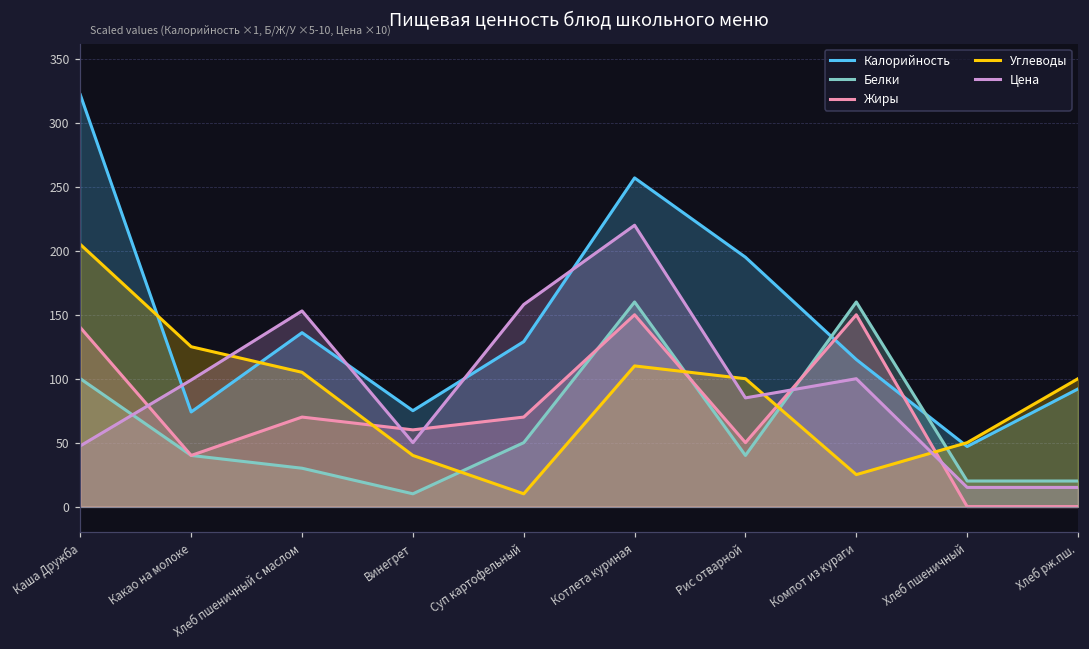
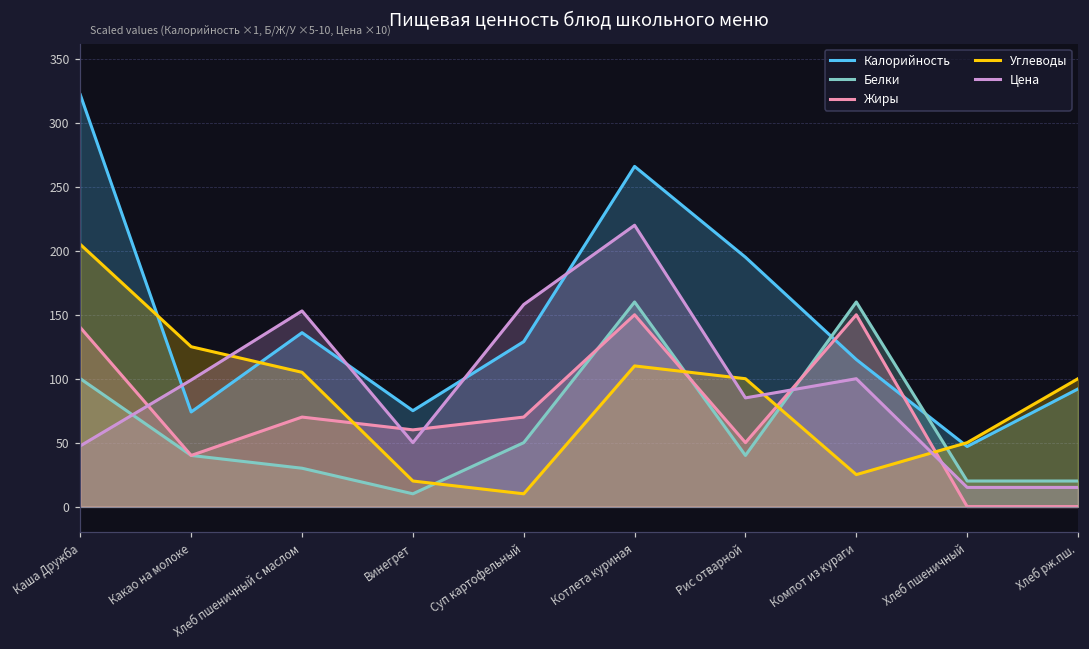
  {
    "Калорийность": {
      "Каша Дружба": 322,
      "Какао на молоке": 74,
      "Хлеб пшеничный с маслом": 136,
      "Винегрет": 75,
      "Суп картофельный": 129,
-     "Котлета куриная": 257,
+     "Котлета куриная": 266,
      "Рис отварной": 195,
      "Компот из кураги": 115,
      "Хлеб пшеничный": 47,
      "Хлеб рж.пш.": 92
    },
    "Белки": {
      "Каша Дружба": 100,
      "Хлеб пшеничный с маслом": 30,
      "Винегрет": 10,
      "Суп картофельный": 50,
      "Котлета куриная": 160,
      "Рис отварной": 40,
      "Компот из кураги": 160,
      "Хлеб пшеничный": 20,
      "Хлеб рж.пш.": 20
    },
    "Углеводы": {
      "Каша Дружба": 205,
      "Какао на молоке": 125,
      "Хлеб пшеничный с маслом": 105,
-     "Винегрет": 40,
+     "Винегрет": 20,
      "Суп картофельный": 10,
      "Котлета куриная": 110,
      "Рис отварной": 100,
      "Компот из кураги": 25,
      "Хлеб пшеничный": 50,
      "Хлеб рж.пш.": 100
    }
  }
